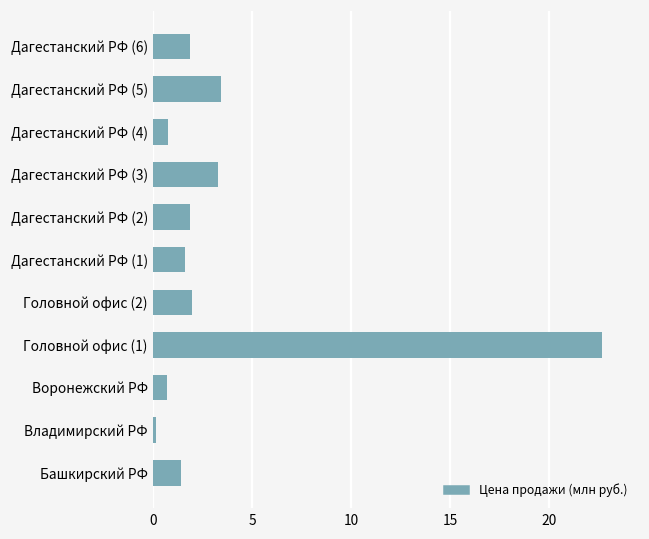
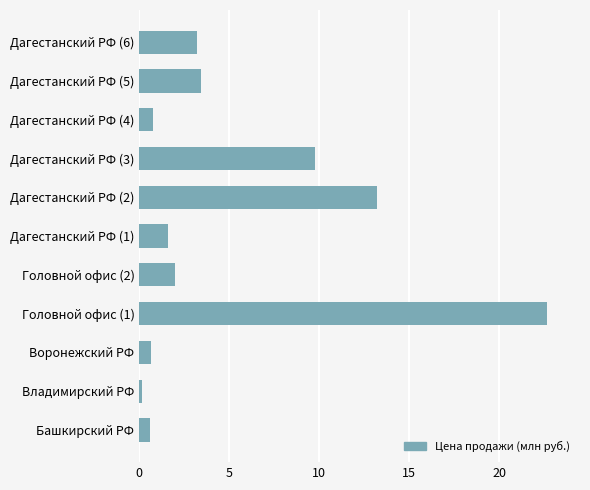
  {
-   "Дагестанский РФ (6)": 1.9,
+   "Дагестанский РФ (6)": 3.2,
    "Дагестанский РФ (5)": 3.5,
    "Дагестанский РФ (4)": 0.7,
-   "Дагестанский РФ (3)": 3.3,
-   "Дагестанский РФ (2)": 1.8,
+   "Дагестанский РФ (3)": 9.8,
+   "Дагестанский РФ (2)": 13.2,
    "Дагестанский РФ (1)": 1.6,
    "Головной офис (2)": 2.0,
    "Головной офис (1)": 22.7,
    "Воронежский РФ": 0.7,
    "Владимирский РФ": 0.2,
-   "Башкирский РФ": 1.4
+   "Башкирский РФ": 0.6
  }
